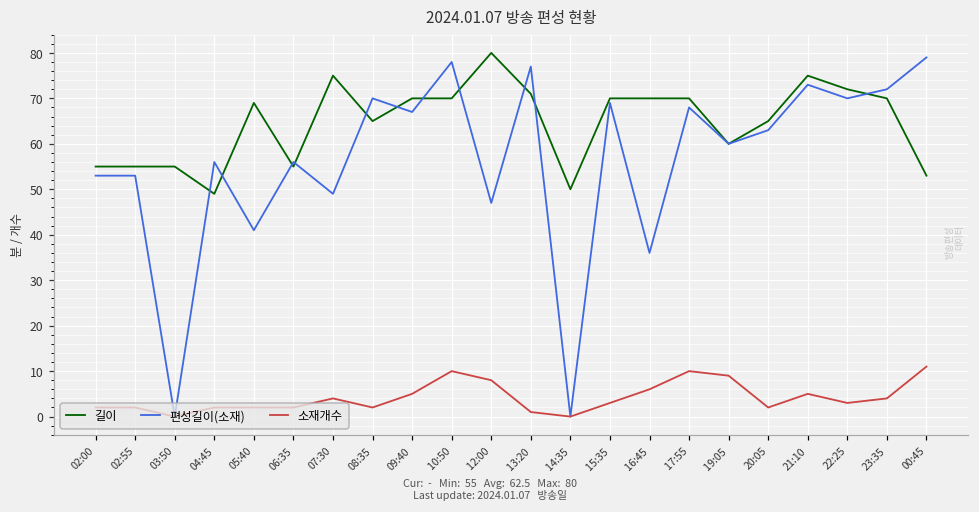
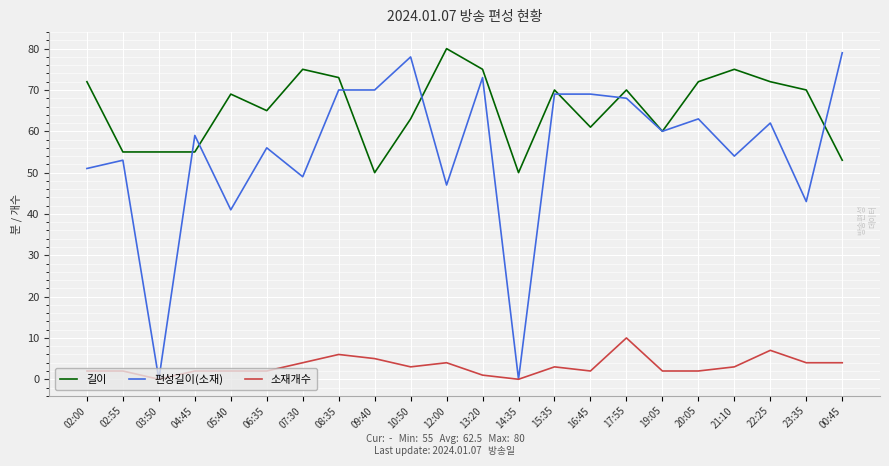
  {
    "길이": {
-     "02:00": 55,
+     "02:00": 72,
      "02:55": 55,
      "03:50": 55,
-     "04:45": 49,
+     "04:45": 55,
      "05:40": 69,
-     "06:35": 55,
+     "06:35": 65,
      "07:30": 75,
-     "08:35": 65,
-     "09:40": 70,
-     "10:50": 70,
+     "08:35": 73,
+     "09:40": 50,
+     "10:50": 63,
      "12:00": 80,
-     "13:20": 71,
+     "13:20": 75,
      "14:35": 50,
      "15:35": 70,
-     "16:45": 70,
+     "16:45": 61,
      "17:55": 70,
-     "20:05": 65,
+     "20:05": 72,
      "21:10": 75,
      "22:25": 72,
      "23:35": 70,
      "00:45": 53
    },
    "편성길이(소재)": {
-     "02:00": 53,
+     "02:00": 51,
      "02:55": 53,
-     "04:45": 56,
+     "04:45": 59,
      "05:40": 41,
      "06:35": 56,
      "07:30": 49,
      "08:35": 70,
-     "09:40": 67,
+     "09:40": 70,
      "10:50": 78,
      "12:00": 47,
-     "13:20": 77,
+     "13:20": 73,
      "15:35": 69,
-     "16:45": 36,
+     "16:45": 69,
      "17:55": 68,
      "20:05": 63,
-     "21:10": 73,
-     "22:25": 70,
-     "23:35": 72,
+     "21:10": 54,
+     "22:25": 62,
+     "23:35": 43,
      "00:45": 79
    },
    "소재개수": {
      "07:30": 4,
-     "08:35": 2,
+     "08:35": 6,
      "09:40": 5,
-     "10:50": 10,
-     "12:00": 8,
+     "10:50": 3,
+     "12:00": 4,
      "13:20": 1,
      "15:35": 3,
-     "16:45": 6,
+     "16:45": 2,
      "17:55": 10,
-     "19:05": 9,
+     "19:05": 2,
      "20:05": 2,
-     "21:10": 5,
-     "22:25": 3,
+     "21:10": 3,
+     "22:25": 7,
      "23:35": 4,
-     "00:45": 11
+     "00:45": 4
    }
  }
